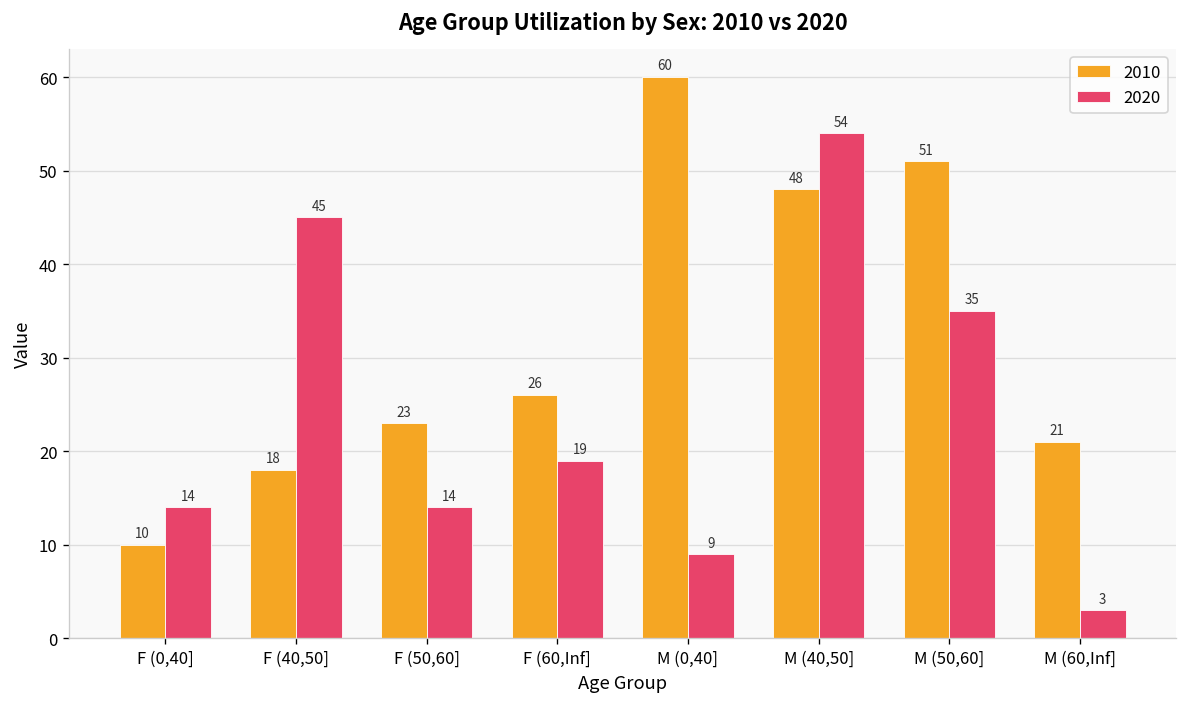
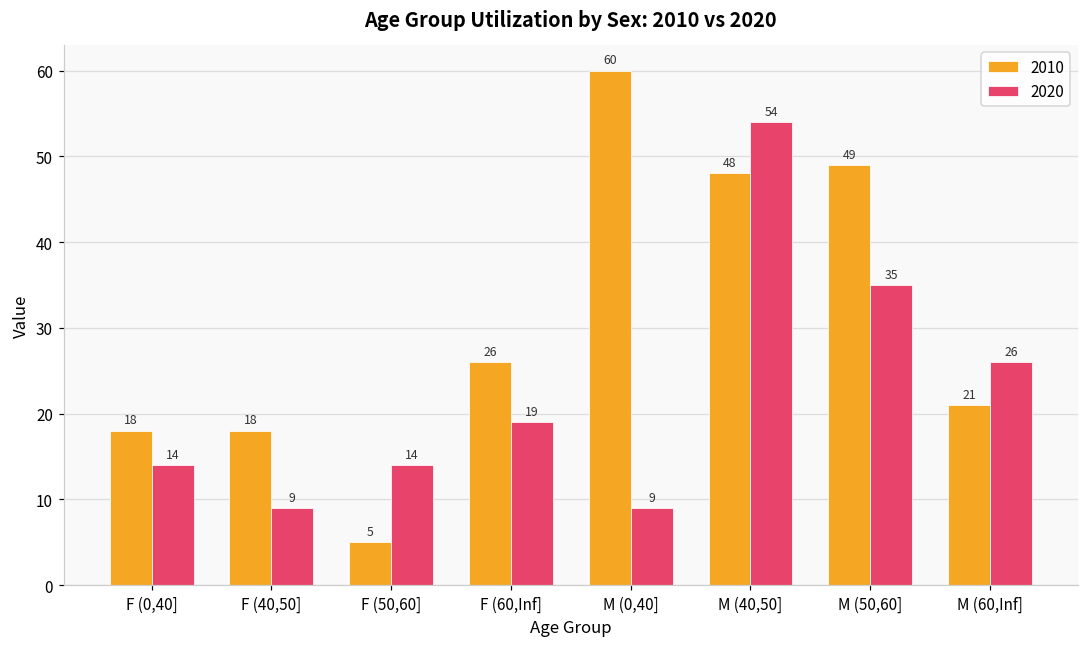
  {
    "2010": {
-     "F (0,40]": 10,
+     "F (0,40]": 18,
      "F (40,50]": 18,
-     "F (50,60]": 23,
+     "F (50,60]": 5,
      "F (60,Inf]": 26,
      "M (0,40]": 60,
      "M (40,50]": 48,
-     "M (50,60]": 51,
+     "M (50,60]": 49,
      "M (60,Inf]": 21
    },
    "2020": {
      "F (0,40]": 14,
-     "F (40,50]": 45,
+     "F (40,50]": 9,
      "F (50,60]": 14,
      "F (60,Inf]": 19,
      "M (0,40]": 9,
      "M (40,50]": 54,
      "M (50,60]": 35,
-     "M (60,Inf]": 3
+     "M (60,Inf]": 26
    }
  }
